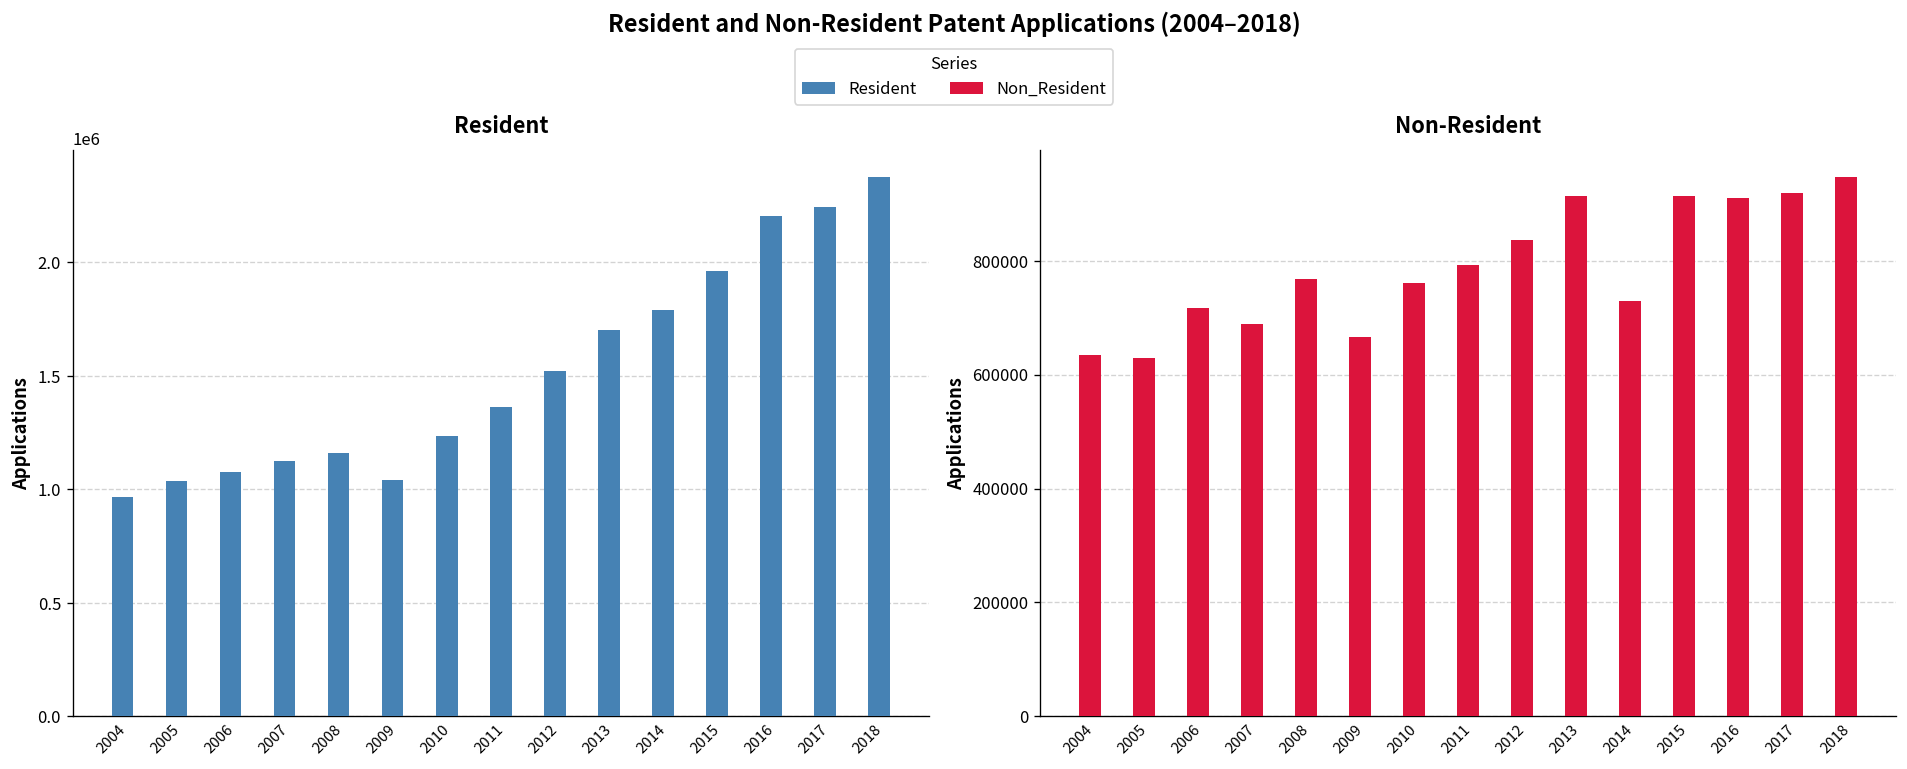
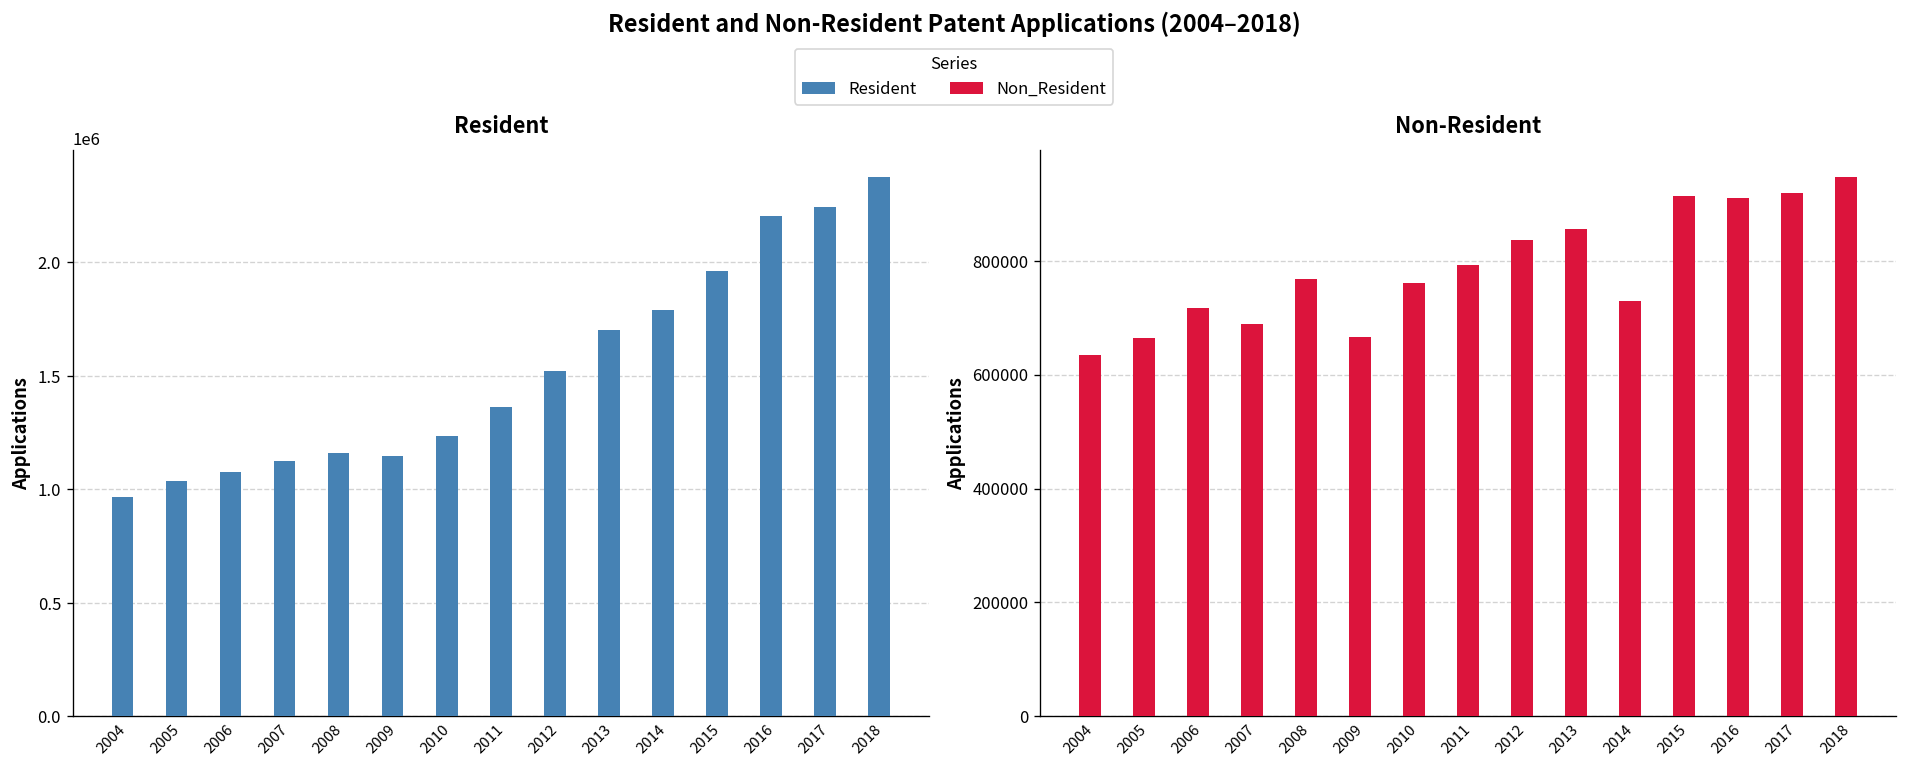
  {
    "Resident": {
      "2004": 970000,
      "2005": 1040000,
      "2006": 1080000,
      "2007": 1130000,
      "2008": 1160000,
-     "2009": 1040000,
+     "2009": 1150000,
      "2010": 1240000,
      "2011": 1370000,
      "2012": 1520000,
      "2013": 1700000,
      "2014": 1790000,
      "2015": 1960000,
      "2016": 2210000,
      "2017": 2240000,
      "2018": 2380000
    },
    "Non-Resident": {
      "2004": 640000,
-     "2005": 630000,
+     "2005": 660000,
      "2006": 720000,
      "2007": 690000,
      "2008": 770000,
      "2009": 670000,
      "2010": 760000,
      "2011": 790000,
      "2012": 840000,
-     "2013": 910000,
+     "2013": 860000,
      "2014": 730000,
      "2015": 910000,
      "2016": 910000,
      "2017": 920000,
      "2018": 950000
    }
  }
